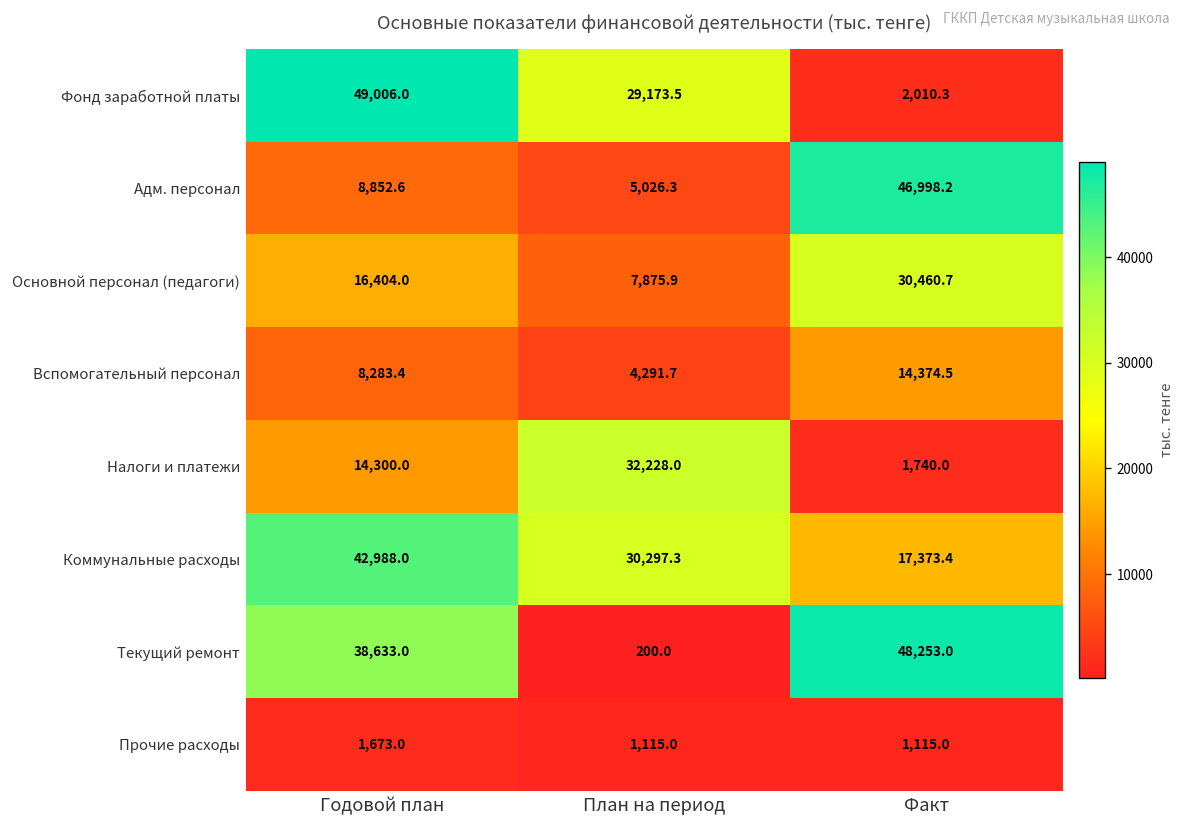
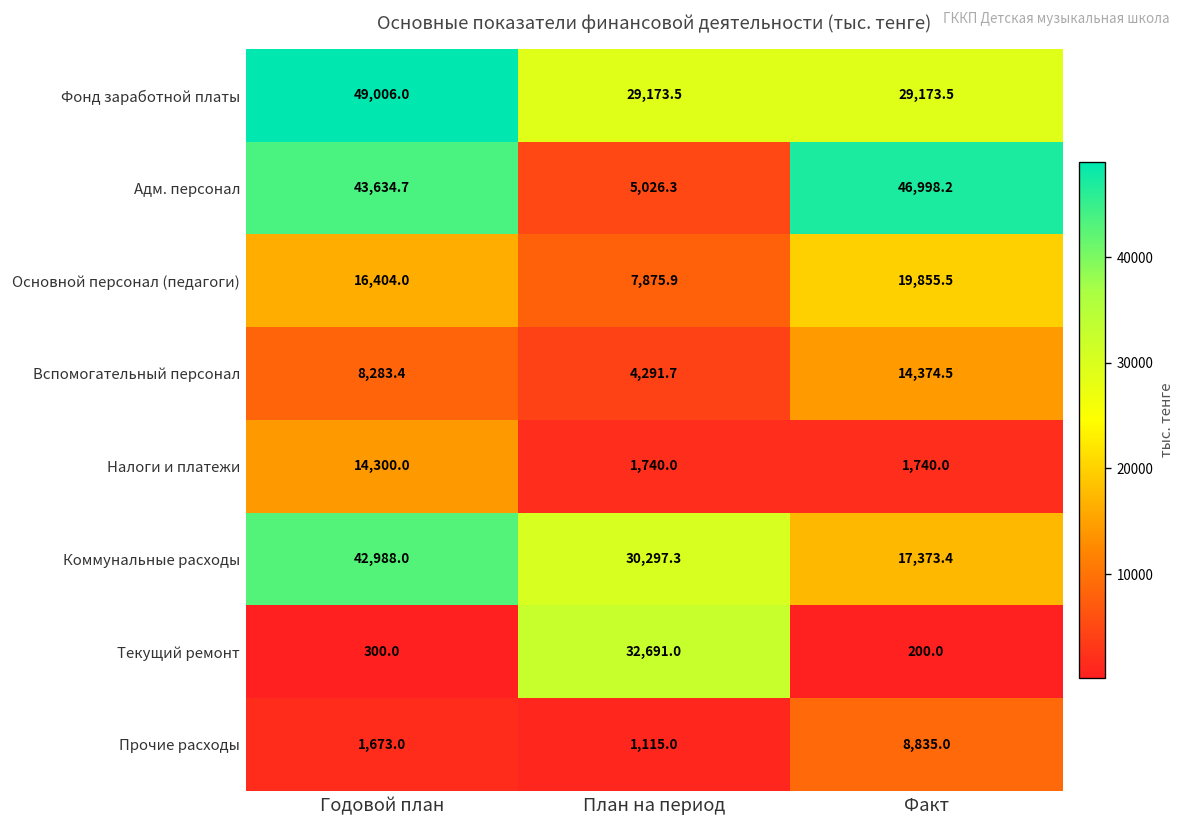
  {
    "Фонд заработной платы": {
      "Годовой план": "49,006.0",
      "План на период": "29,173.5",
-     "Факт": "2,010.3"
+     "Факт": "29,173.5"
    },
    "Адм. персонал": {
-     "Годовой план": "8,852.6",
+     "Годовой план": "43,634.7",
      "План на период": "5,026.3",
      "Факт": "46,998.2"
    },
    "Основной персонал (педагоги)": {
      "Годовой план": "16,404.0",
      "План на период": "7,875.9",
-     "Факт": "30,460.7"
+     "Факт": "19,855.5"
    },
    "Вспомогательный персонал": {
      "Годовой план": "8,283.4",
      "План на период": "4,291.7",
      "Факт": "14,374.5"
    },
    "Налоги и платежи": {
      "Годовой план": "14,300.0",
-     "План на период": "32,228.0",
+     "План на период": "1,740.0",
      "Факт": "1,740.0"
    },
    "Коммунальные расходы": {
      "Годовой план": "42,988.0",
      "План на период": "30,297.3",
      "Факт": "17,373.4"
    },
    "Текущий ремонт": {
-     "Годовой план": "38,633.0",
-     "План на период": "200.0",
-     "Факт": "48,253.0"
+     "Годовой план": "300.0",
+     "План на период": "32,691.0",
+     "Факт": "200.0"
    },
    "Прочие расходы": {
      "Годовой план": "1,673.0",
      "План на период": "1,115.0",
-     "Факт": "1,115.0"
+     "Факт": "8,835.0"
    }
  }
